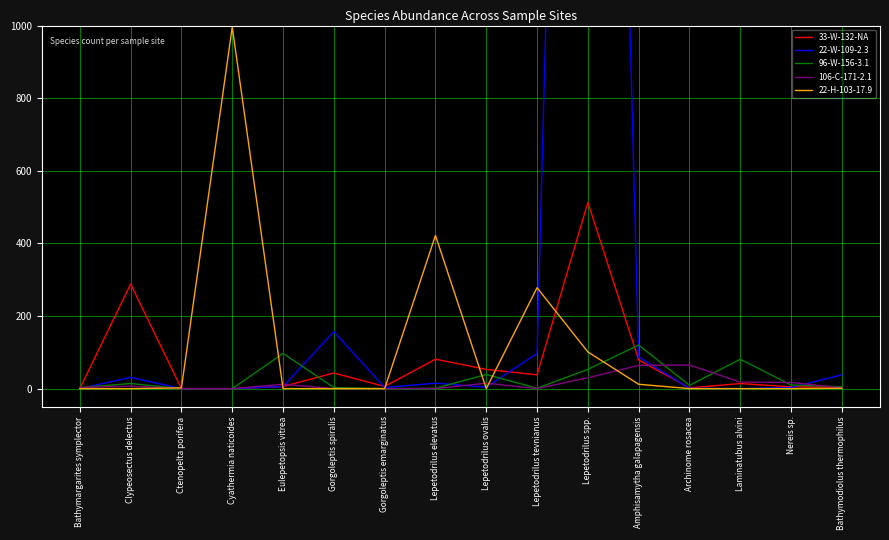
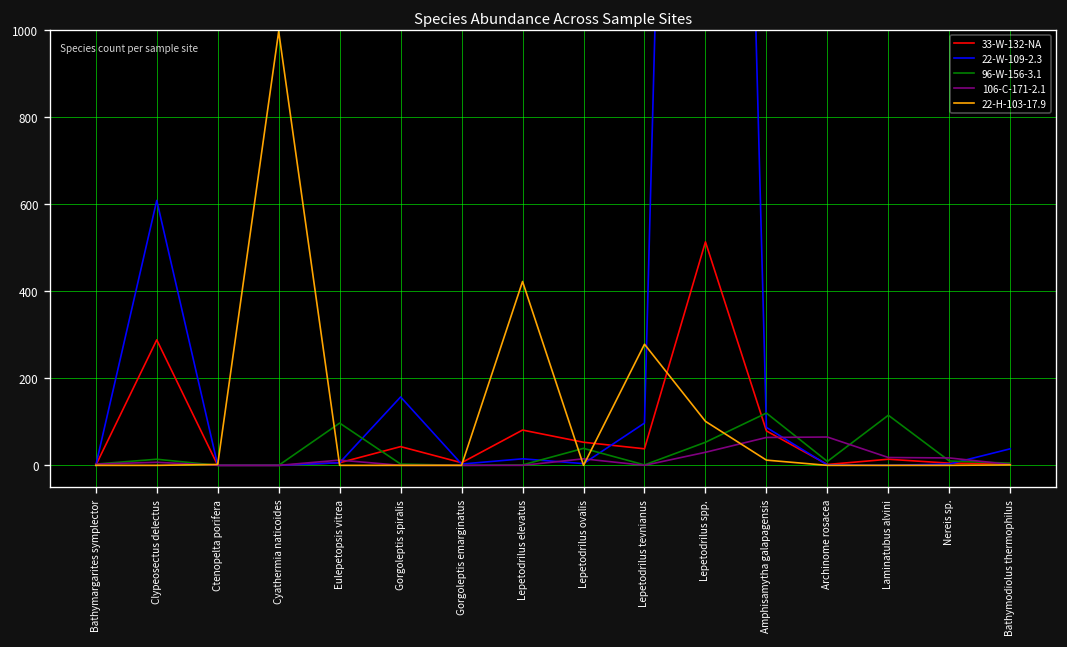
  {
    "33-W-132-NA": {
      "Clypeosectus delectus": 290,
      "Gorgoleptis spiralis": 40,
      "Lepetodrilus elevatus": 80,
      "Lepetodrilus ovalis": 50,
      "Lepetodrilus tevnianus": 40,
      "Lepetodrilus spp.": 510,
      "Amphisamytha galapagensis": 80
    },
    "22-W-109-2.3": {
-     "Clypeosectus delectus": 30,
+     "Clypeosectus delectus": 610,
      "Gorgoleptis spiralis": 160,
      "Lepetodrilus elevatus": 20,
      "Lepetodrilus tevnianus": 100,
      "Amphisamytha galapagensis": 90,
      "Bathymodiolus thermophilus": 40
    },
    "96-W-156-3.1": {
      "Clypeosectus delectus": 10,
      "Eulepetopsis vitrea": 100,
      "Lepetodrilus ovalis": 40,
      "Lepetodrilus spp.": 50,
      "Amphisamytha galapagensis": 120,
-     "Laminatubus alvini": 80
+     "Laminatubus alvini": 120
    },
    "106-C-171-2.1": {
      "Lepetodrilus ovalis": 20,
      "Lepetodrilus spp.": 30,
      "Amphisamytha galapagensis": 60,
      "Archinome rosacea": 70
    },
    "22-H-103-17.9": {
      "Cyathermia naticoides": 1000,
      "Lepetodrilus elevatus": 420,
      "Lepetodrilus tevnianus": 280,
      "Lepetodrilus spp.": 100,
      "Amphisamytha galapagensis": 10
    }
  }
